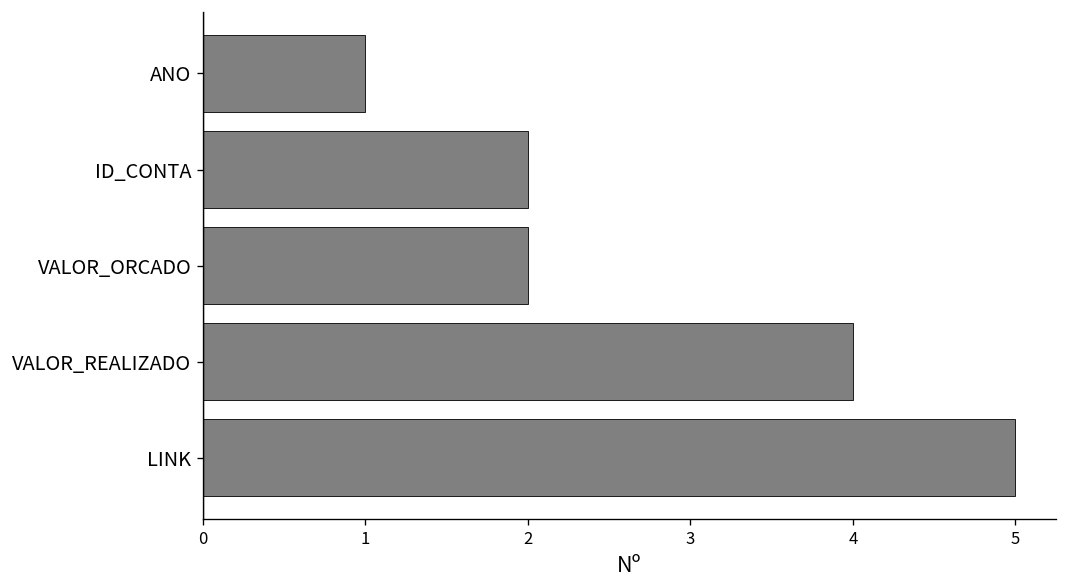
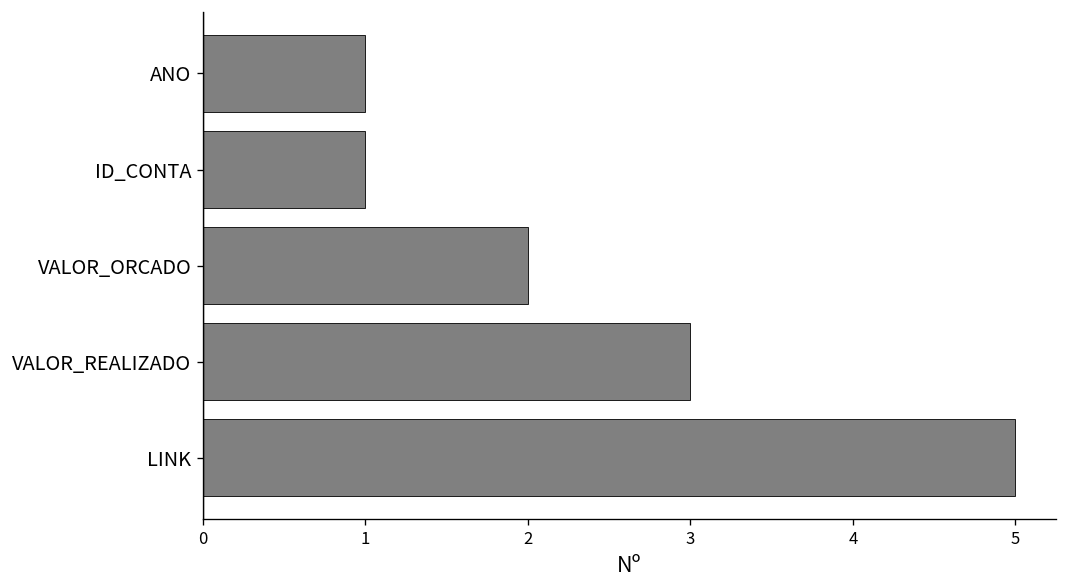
  {
    "ANO": 1,
-   "ID_CONTA": 2,
+   "ID_CONTA": 1,
    "VALOR_ORCADO": 2,
-   "VALOR_REALIZADO": 4,
+   "VALOR_REALIZADO": 3,
    "LINK": 5
  }
